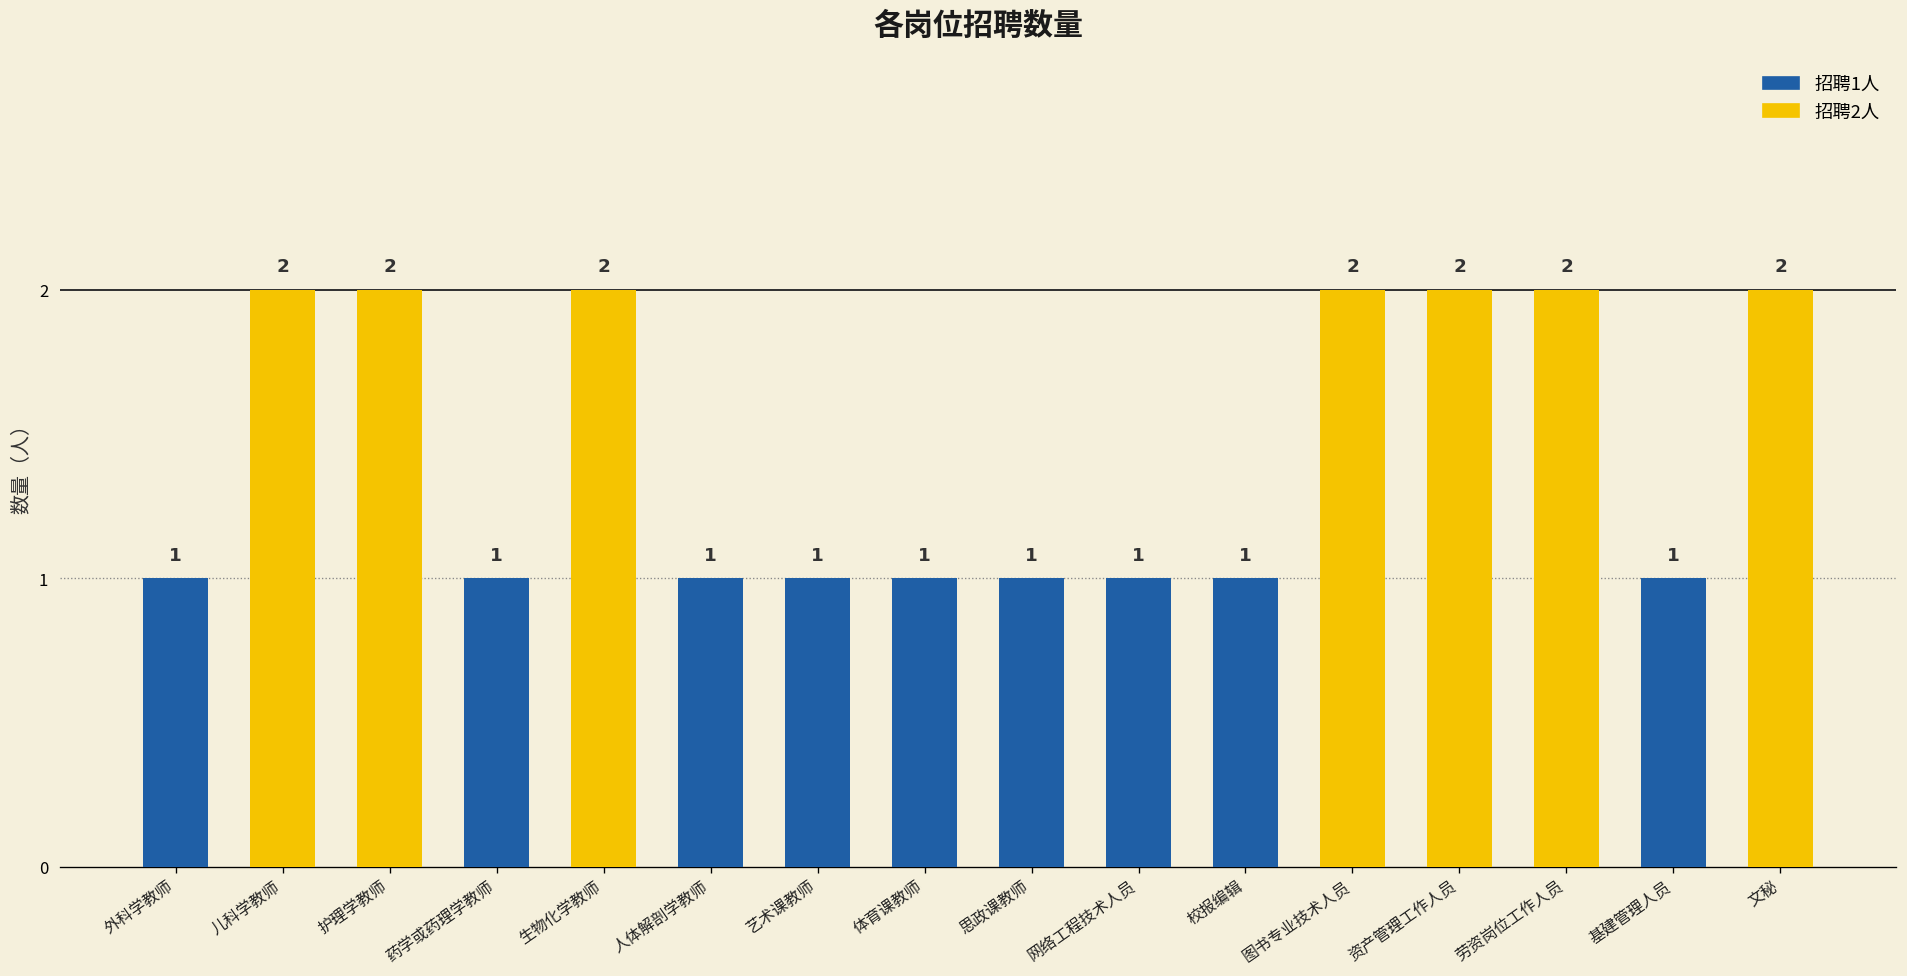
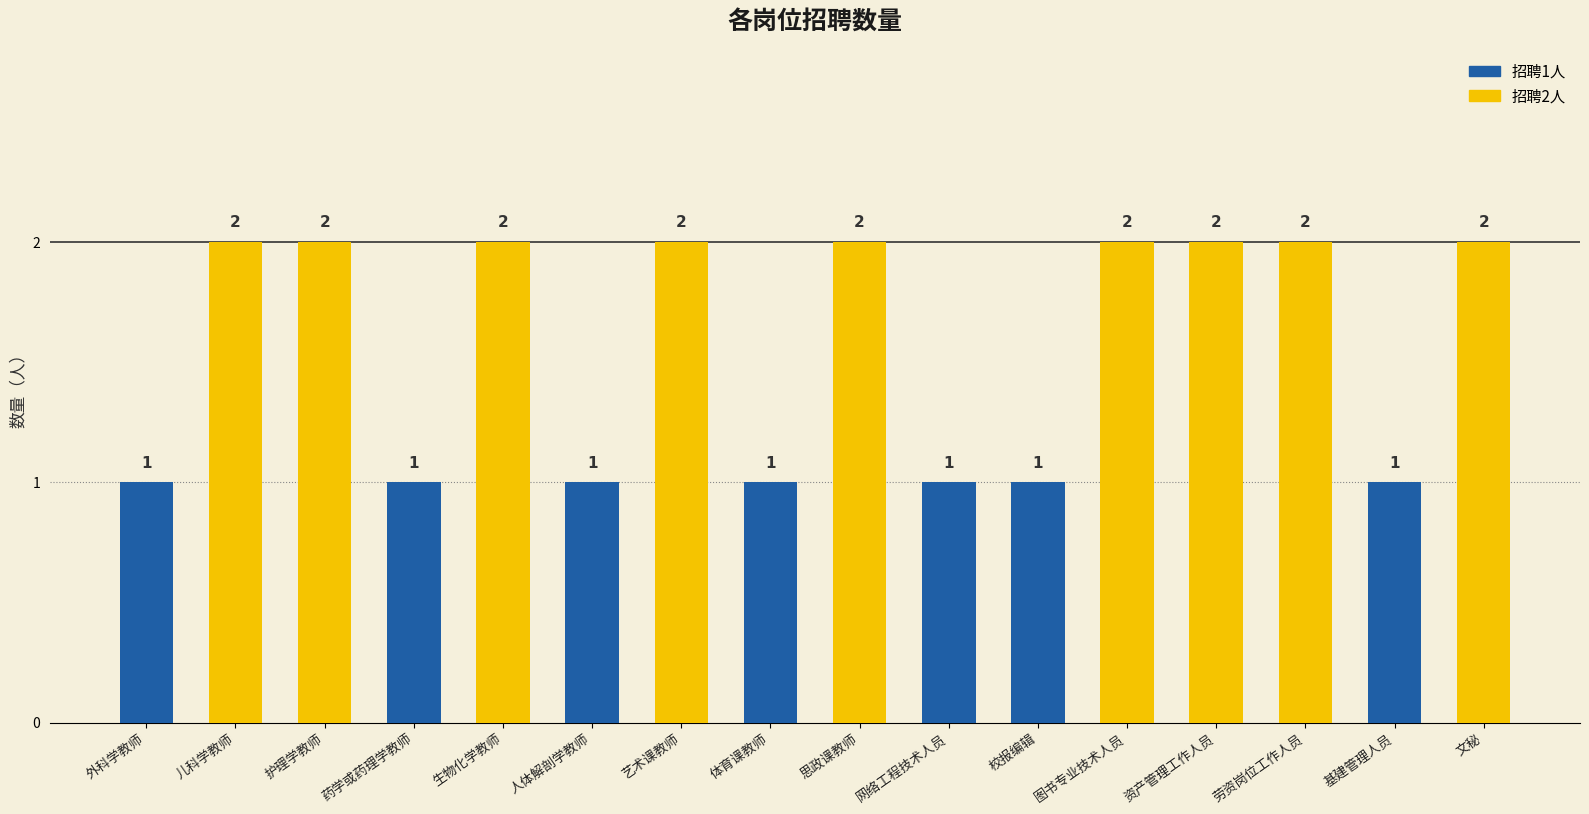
  {
    "外科学教师": 1,
    "儿科学教师": 2,
    "护理学教师": 2,
    "药学或药理学教师": 1,
    "生物化学教师": 2,
    "人体解剖学教师": 1,
-   "艺术课教师": 1,
+   "艺术课教师": 2,
    "体育课教师": 1,
-   "思政课教师": 1,
+   "思政课教师": 2,
    "网络工程技术人员": 1,
    "校报编辑": 1,
    "图书专业技术人员": 2,
    "资产管理工作人员": 2,
    "劳资岗位工作人员": 2,
    "基建管理人员": 1,
    "文秘": 2
  }
